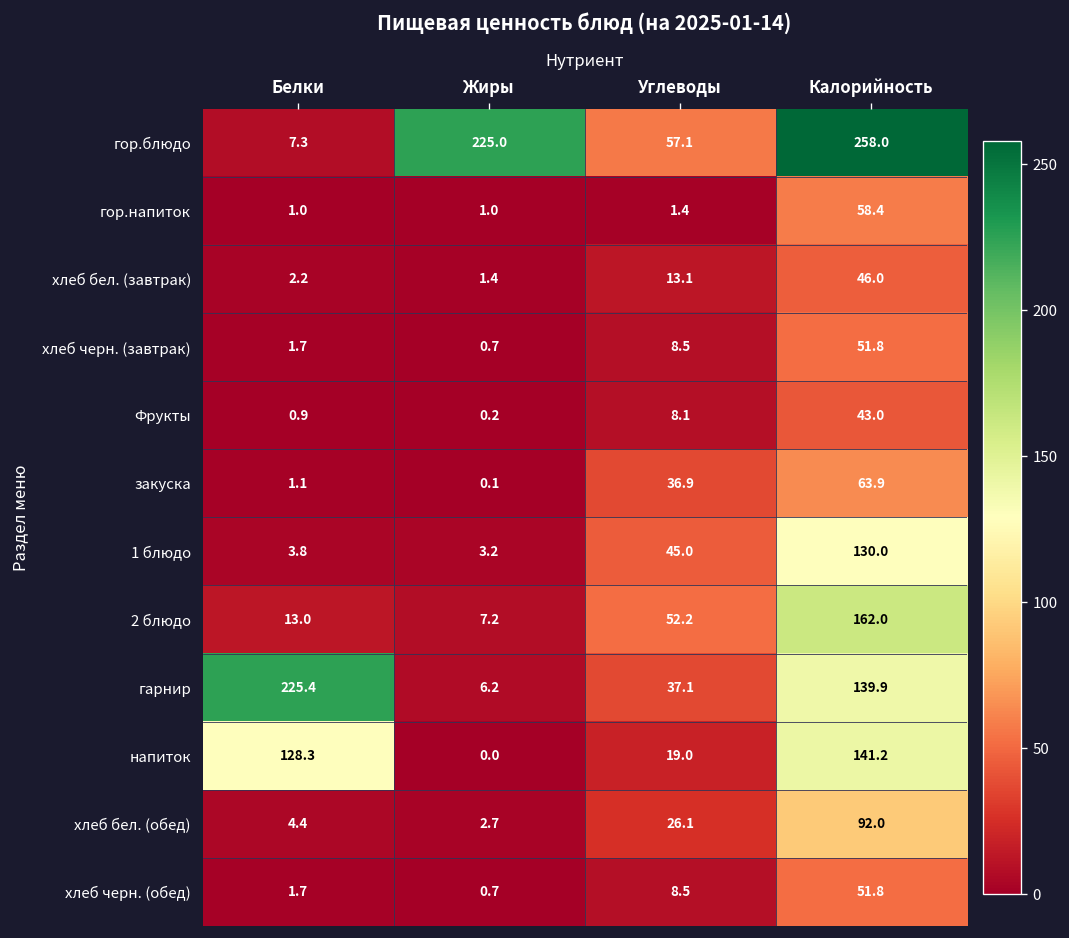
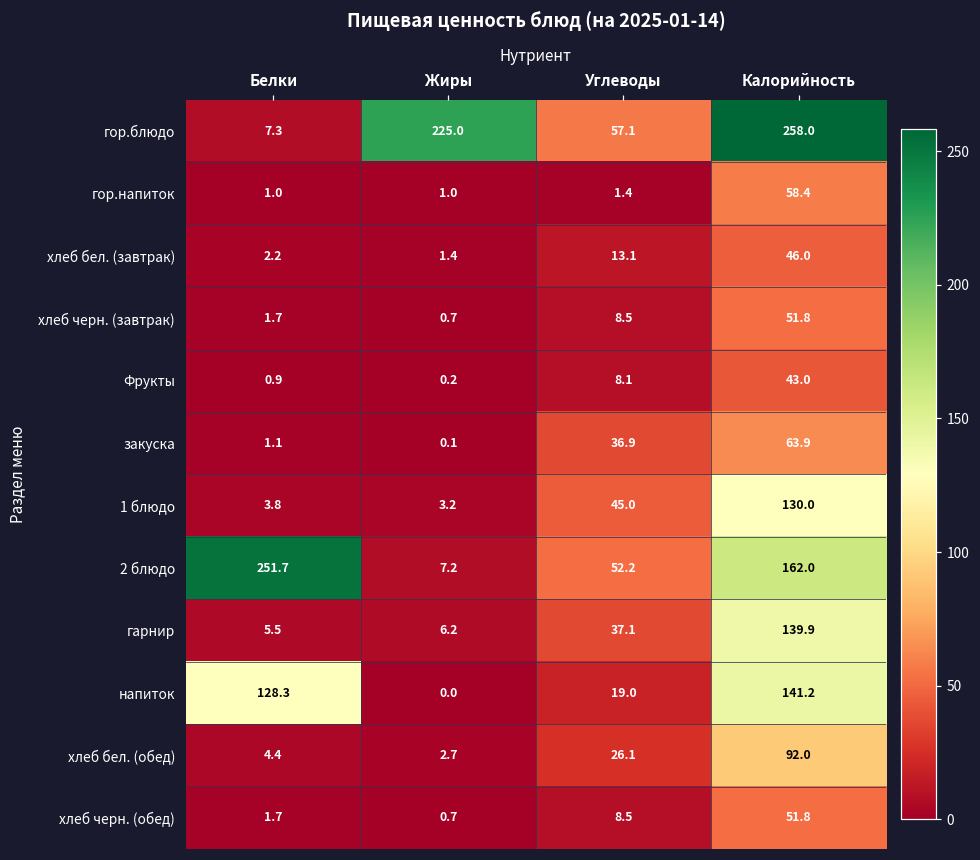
  {
    "гор.блюдо": {
      "Белки": 7.3,
      "Жиры": 225.0,
      "Углеводы": 57.1,
      "Калорийность": 258.0
    },
    "гор.напиток": {
      "Белки": 1.0,
      "Жиры": 1.0,
      "Углеводы": 1.4,
      "Калорийность": 58.4
    },
    "хлеб бел. (завтрак)": {
      "Белки": 2.2,
      "Жиры": 1.4,
      "Углеводы": 13.1,
      "Калорийность": 46.0
    },
    "хлеб черн. (завтрак)": {
      "Белки": 1.7,
      "Жиры": 0.7,
      "Углеводы": 8.5,
      "Калорийность": 51.8
    },
    "Фрукты": {
      "Белки": 0.9,
      "Жиры": 0.2,
      "Углеводы": 8.1,
      "Калорийность": 43.0
    },
    "закуска": {
      "Белки": 1.1,
      "Жиры": 0.1,
      "Углеводы": 36.9,
      "Калорийность": 63.9
    },
    "1 блюдо": {
      "Белки": 3.8,
      "Жиры": 3.2,
      "Углеводы": 45.0,
      "Калорийность": 130.0
    },
    "2 блюдо": {
-     "Белки": 13.0,
+     "Белки": 251.7,
      "Жиры": 7.2,
      "Углеводы": 52.2,
      "Калорийность": 162.0
    },
    "гарнир": {
-     "Белки": 225.4,
+     "Белки": 5.5,
      "Жиры": 6.2,
      "Углеводы": 37.1,
      "Калорийность": 139.9
    },
    "напиток": {
      "Белки": 128.3,
      "Жиры": 0.0,
      "Углеводы": 19.0,
      "Калорийность": 141.2
    },
    "хлеб бел. (обед)": {
      "Белки": 4.4,
      "Жиры": 2.7,
      "Углеводы": 26.1,
      "Калорийность": 92.0
    },
    "хлеб черн. (обед)": {
      "Белки": 1.7,
      "Жиры": 0.7,
      "Углеводы": 8.5,
      "Калорийность": 51.8
    }
  }
